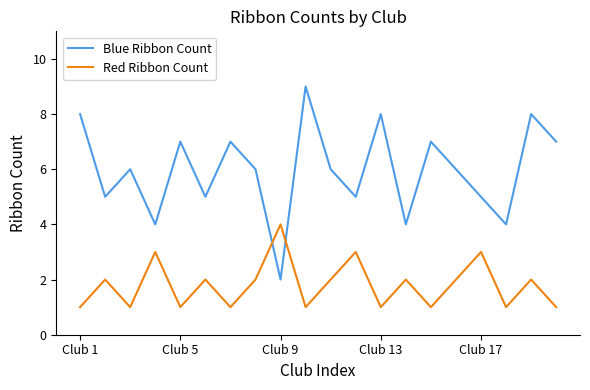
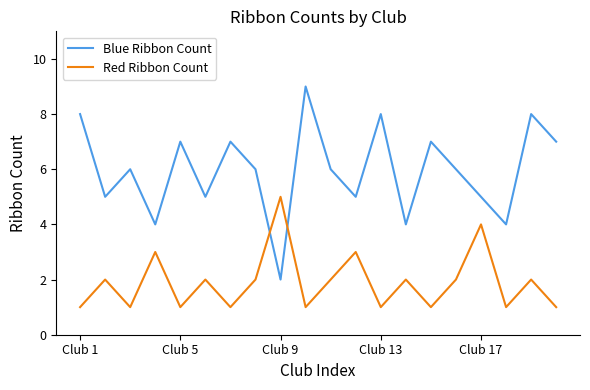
  {
    "Blue Ribbon Count": {
      "Club 1": 8,
      "Club 5": 7,
      "Club 9": 2,
      "Club 13": 8,
      "Club 17": 5
    },
    "Red Ribbon Count": {
      "Club 1": 1,
      "Club 5": 1,
-     "Club 9": 4,
+     "Club 9": 5,
      "Club 13": 1,
-     "Club 17": 3
+     "Club 17": 4
    }
  }
